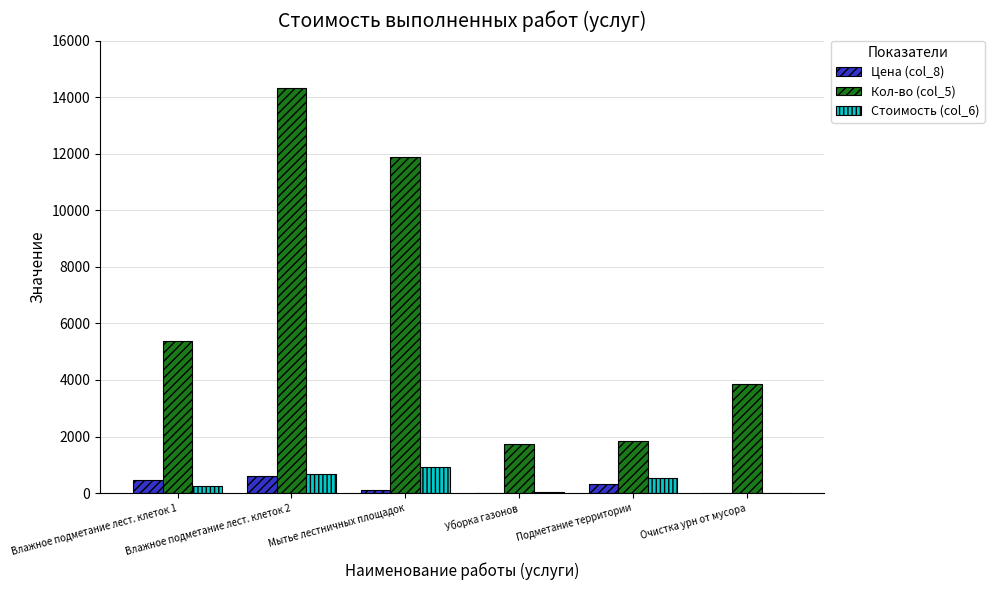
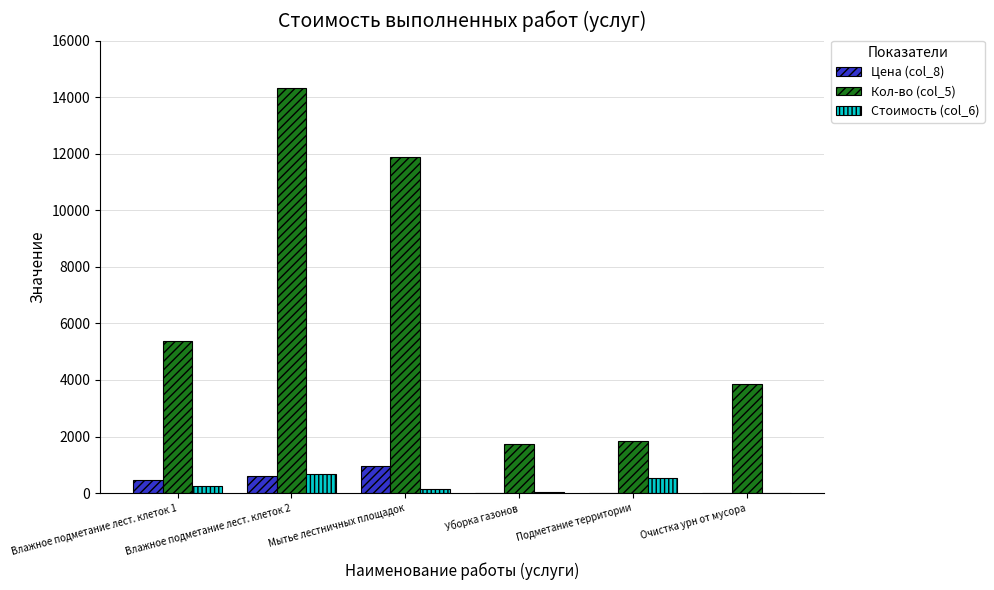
  {
    "Цена (col_8)": {
      "Влажное подметание лест. клеток 1": 400,
      "Влажное подметание лест. клеток 2": 600,
-     "Мытье лестничных площадок": 100,
-     "Подметание территории": 300
+     "Мытье лестничных площадок": 1000,
+     "Подметание территории": 0
    },
    "Кол-во (col_5)": {
      "Влажное подметание лест. клеток 1": 5400,
      "Влажное подметание лест. клеток 2": 14300,
      "Мытье лестничных площадок": 11900,
      "Уборка газонов": 1800,
      "Подметание территории": 1800,
      "Очистка урн от мусора": 3900
    },
    "Стоимость (col_6)": {
      "Влажное подметание лест. клеток 1": 300,
      "Влажное подметание лест. клеток 2": 700,
-     "Мытье лестничных площадок": 900,
+     "Мытье лестничных площадок": 100,
      "Подметание территории": 500
    }
  }
